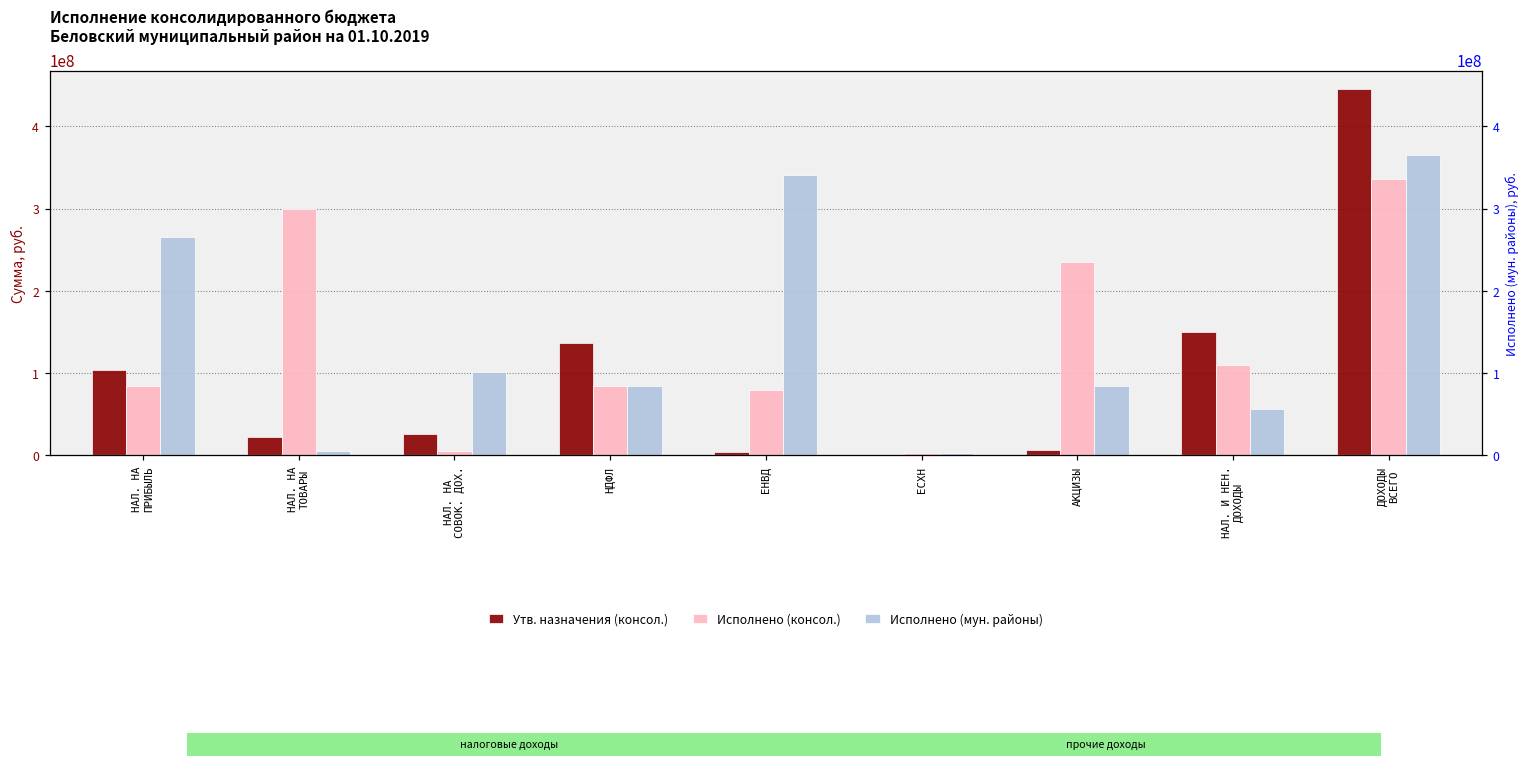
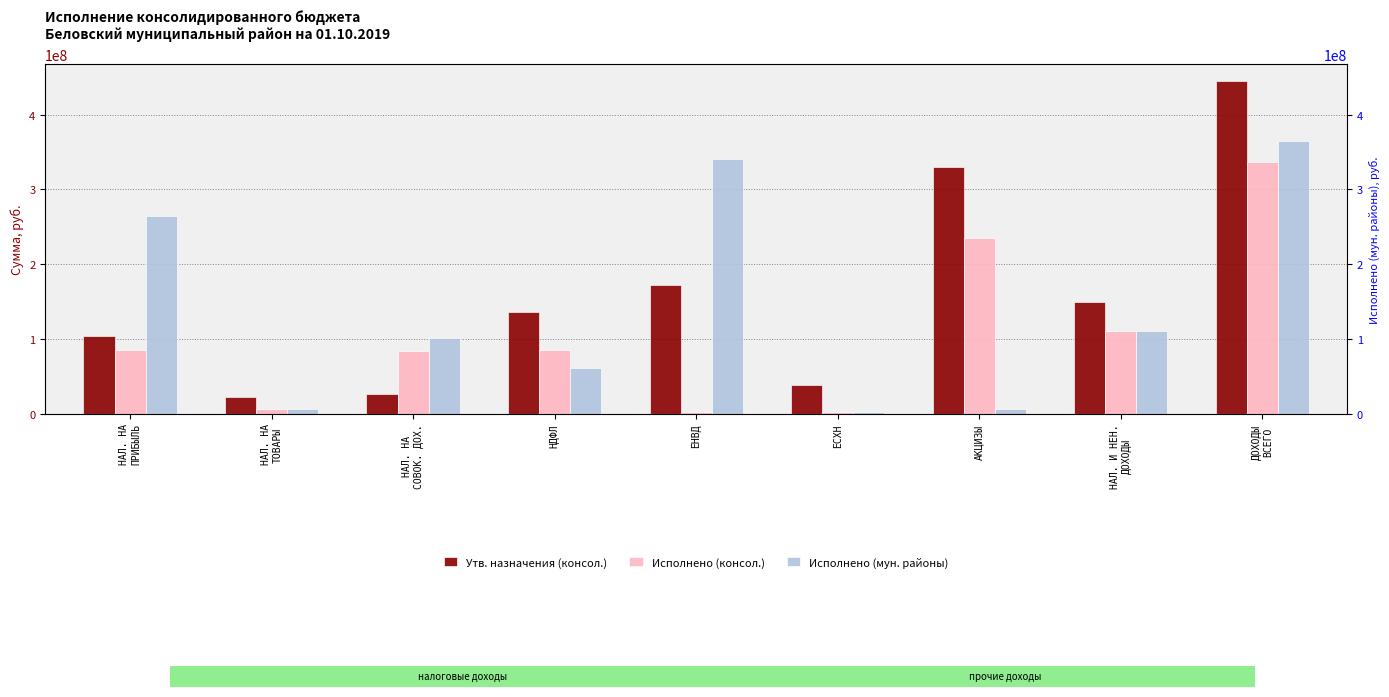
  {
    "Утв. назначения (консол.)": {
      "НАЛ. НА ПРИБЫЛЬ": 100000000,
      "НАЛ. НА ТОВАРЫ": 20000000,
      "НАЛ. НА СОВОК. ДОХ.": 30000000,
      "НДФЛ": 140000000,
-     "ЕНВД": 0,
-     "ЕСХН": 0,
-     "АКЦИЗЫ": 10000000,
+     "ЕНВД": 170000000,
+     "ЕСХН": 40000000,
+     "АКЦИЗЫ": 330000000,
      "НАЛ. И НЕН. ДОХОДЫ": 150000000,
      "ДОХОДЫ ВСЕГО": 450000000
    },
    "Исполнено (консол.)": {
      "НАЛ. НА ПРИБЫЛЬ": 80000000,
-     "НАЛ. НА ТОВАРЫ": 300000000,
-     "НАЛ. НА СОВОК. ДОХ.": 10000000,
+     "НАЛ. НА ТОВАРЫ": 10000000,
+     "НАЛ. НА СОВОК. ДОХ.": 80000000,
      "НДФЛ": 80000000,
-     "ЕНВД": 80000000,
+     "ЕНВД": 0,
      "АКЦИЗЫ": 240000000,
      "НАЛ. И НЕН. ДОХОДЫ": 110000000,
      "ДОХОДЫ ВСЕГО": 340000000
    },
    "Исполнено (мун. районы)": {
      "НАЛ. НА ПРИБЫЛЬ": 270000000,
      "НАЛ. НА ТОВАРЫ": 10000000,
      "НАЛ. НА СОВОК. ДОХ.": 100000000,
-     "НДФЛ": 80000000,
+     "НДФЛ": 60000000,
      "ЕНВД": 340000000,
-     "АКЦИЗЫ": 80000000,
-     "НАЛ. И НЕН. ДОХОДЫ": 60000000,
+     "АКЦИЗЫ": 10000000,
+     "НАЛ. И НЕН. ДОХОДЫ": 110000000,
      "ДОХОДЫ ВСЕГО": 370000000
    }
  }
